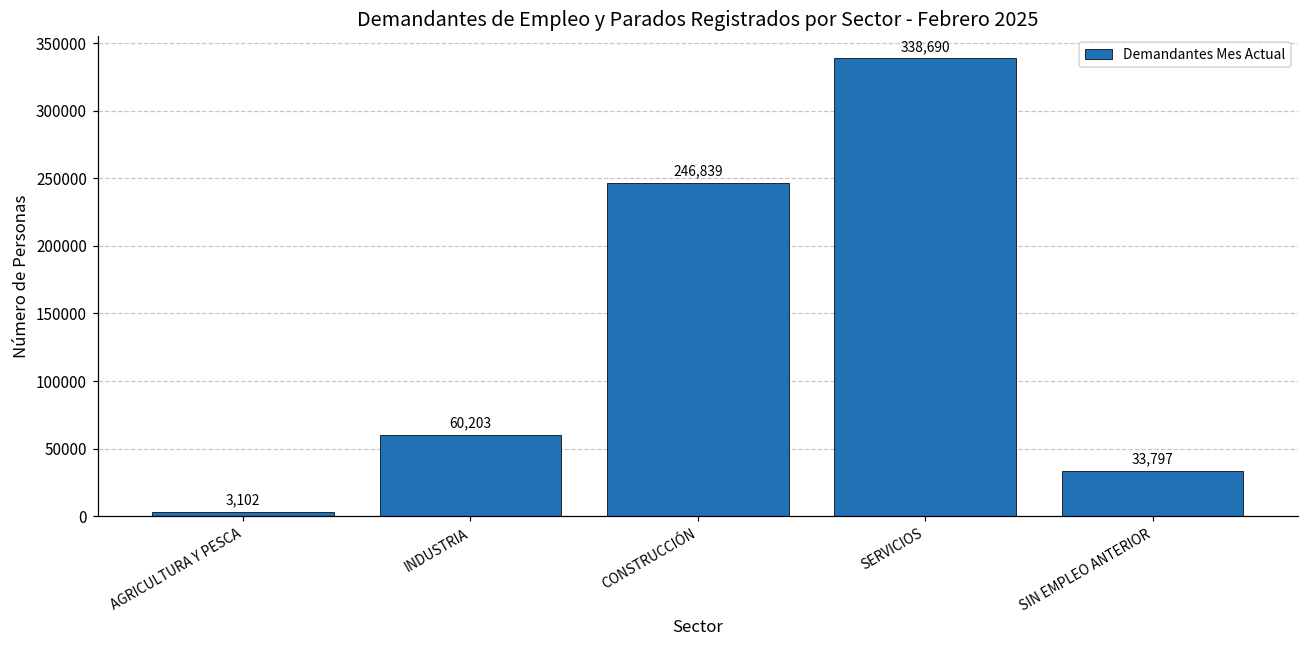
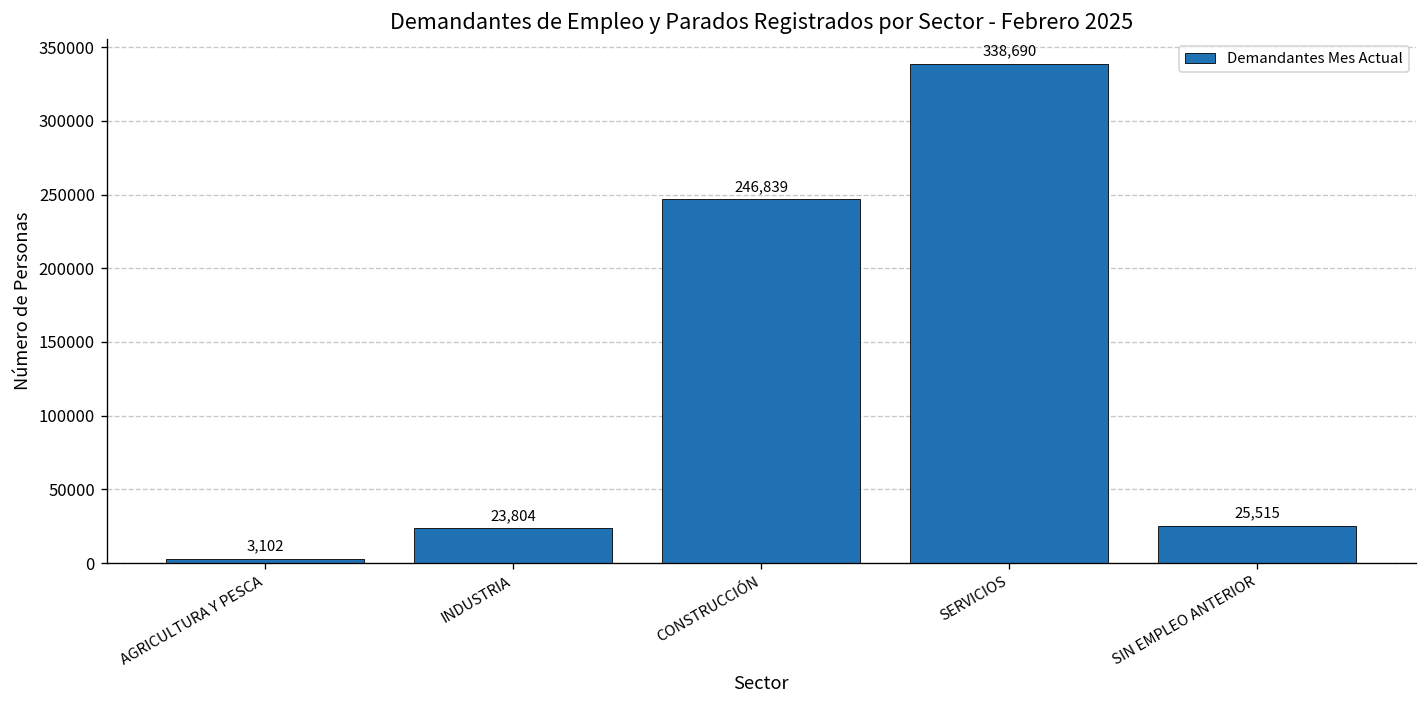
  {
    "AGRICULTURA Y PESCA": "3,102",
-   "INDUSTRIA": "60,203",
+   "INDUSTRIA": "23,804",
    "CONSTRUCCIÓN": "246,839",
    "SERVICIOS": "338,690",
-   "SIN EMPLEO ANTERIOR": "33,797"
+   "SIN EMPLEO ANTERIOR": "25,515"
  }
